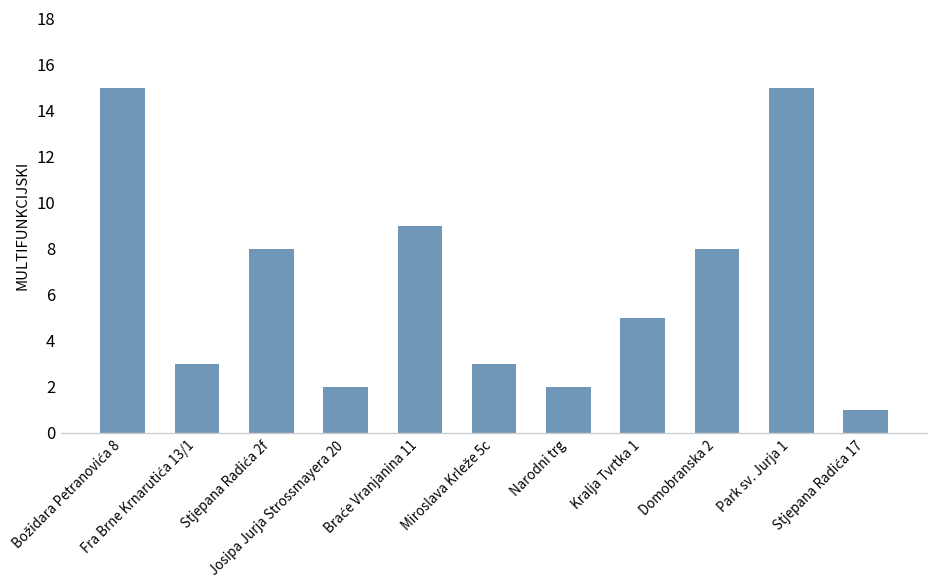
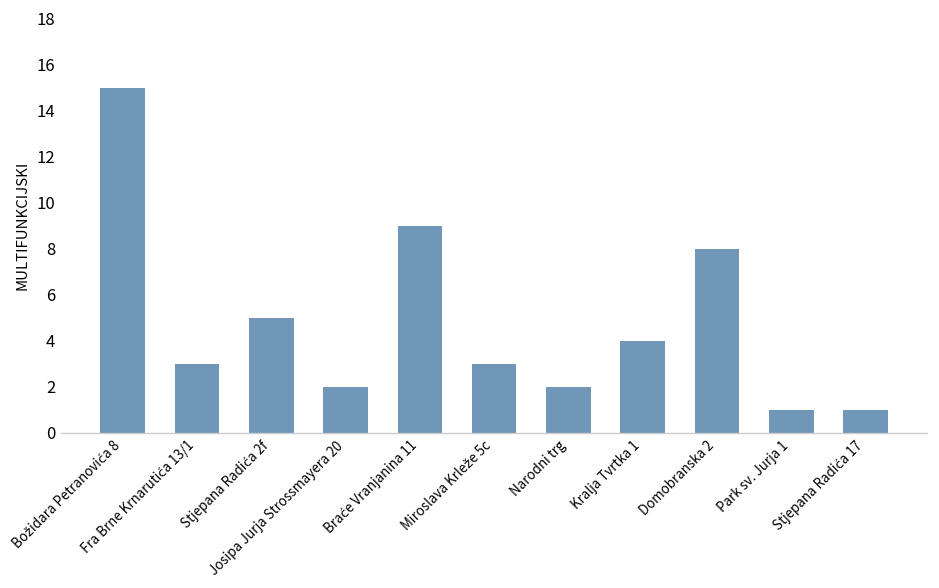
  {
    "Božidara Petranovića 8": 15,
    "Fra Brne Krnarutića 13/1": 3,
-   "Stjepana Radića 2f": 8,
+   "Stjepana Radića 2f": 5,
    "Josipa Jurja Strossmayera 20": 2,
    "Braće Vranjanina 11": 9,
    "Miroslava Krleže 5c": 3,
    "Narodni trg": 2,
-   "Kralja Tvrtka 1": 5,
+   "Kralja Tvrtka 1": 4,
    "Domobranska 2": 8,
-   "Park sv. Jurja 1": 15,
+   "Park sv. Jurja 1": 1,
    "Stjepana Radića 17": 1
  }
